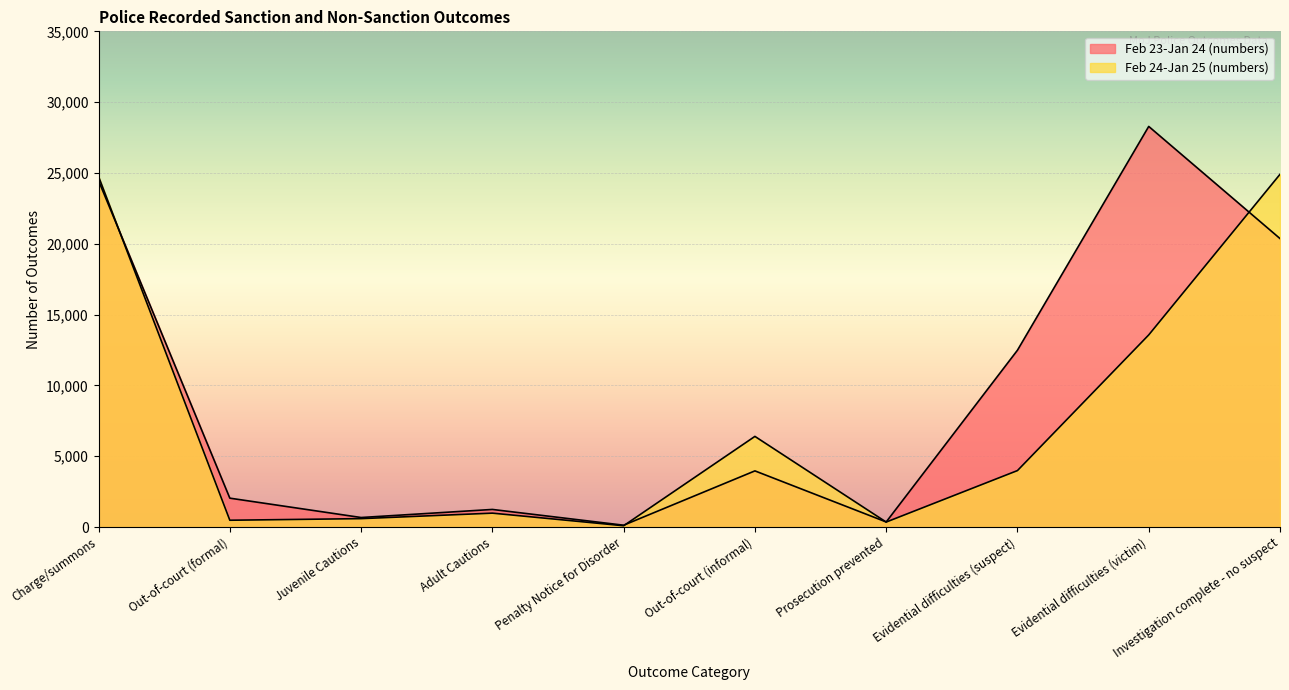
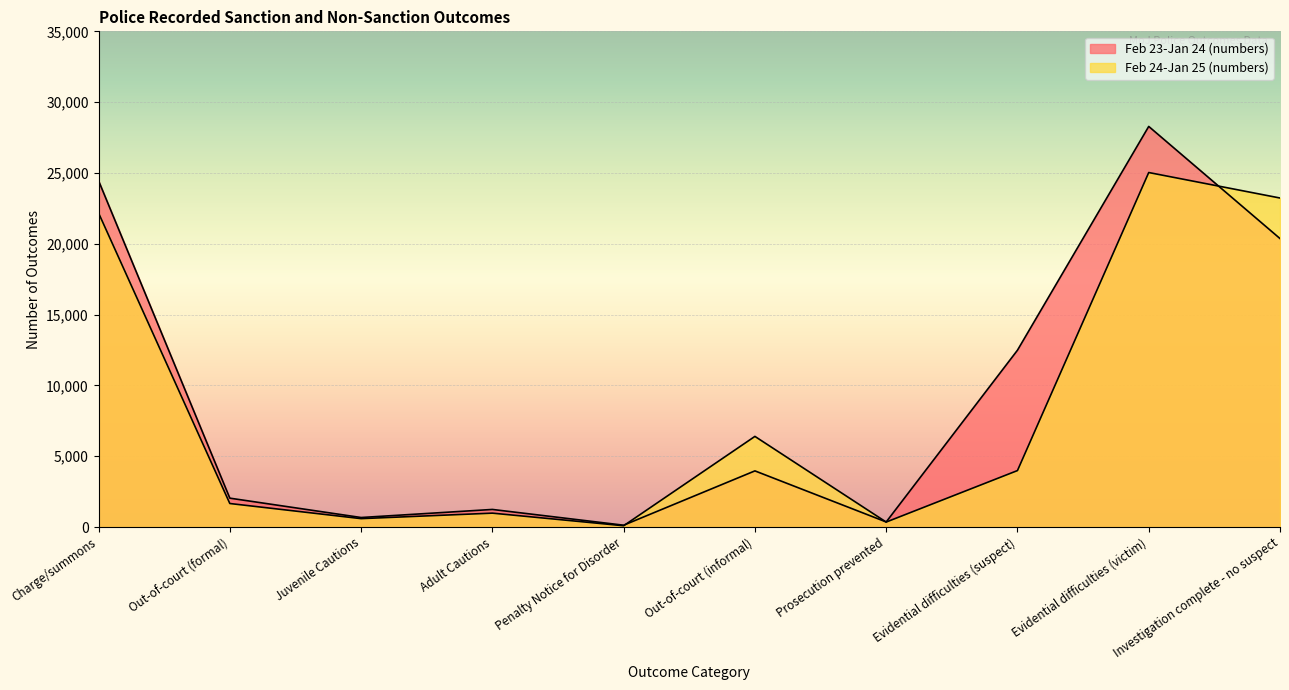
  {
    "Feb 23-Jan 24 (numbers)": {
      "Charge/summons": "24,500",
      "Out-of-court (formal)": "2,000",
      "Adult Cautions": "1,200",
      "Out-of-court (informal)": "4,000",
      "Evidential difficulties (suspect)": "12,500",
      "Evidential difficulties (victim)": "28,300",
      "Investigation complete - no suspect": "20,400"
    },
    "Feb 24-Jan 25 (numbers)": {
-     "Charge/summons": "24,700",
-     "Out-of-court (formal)": "500",
+     "Charge/summons": "22,200",
+     "Out-of-court (formal)": "1,700",
      "Adult Cautions": "1,000",
      "Out-of-court (informal)": "6,400",
      "Evidential difficulties (suspect)": "4,000",
-     "Evidential difficulties (victim)": "13,600",
-     "Investigation complete - no suspect": "24,900"
+     "Evidential difficulties (victim)": "25,000",
+     "Investigation complete - no suspect": "23,200"
    }
  }
